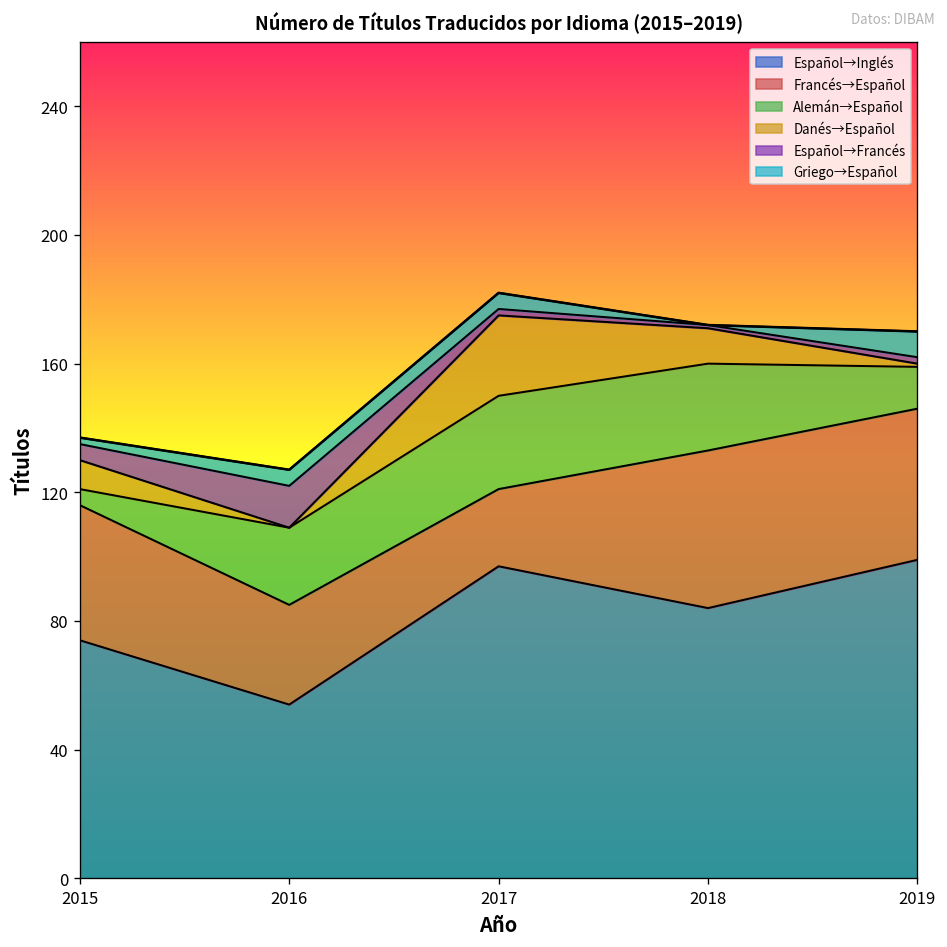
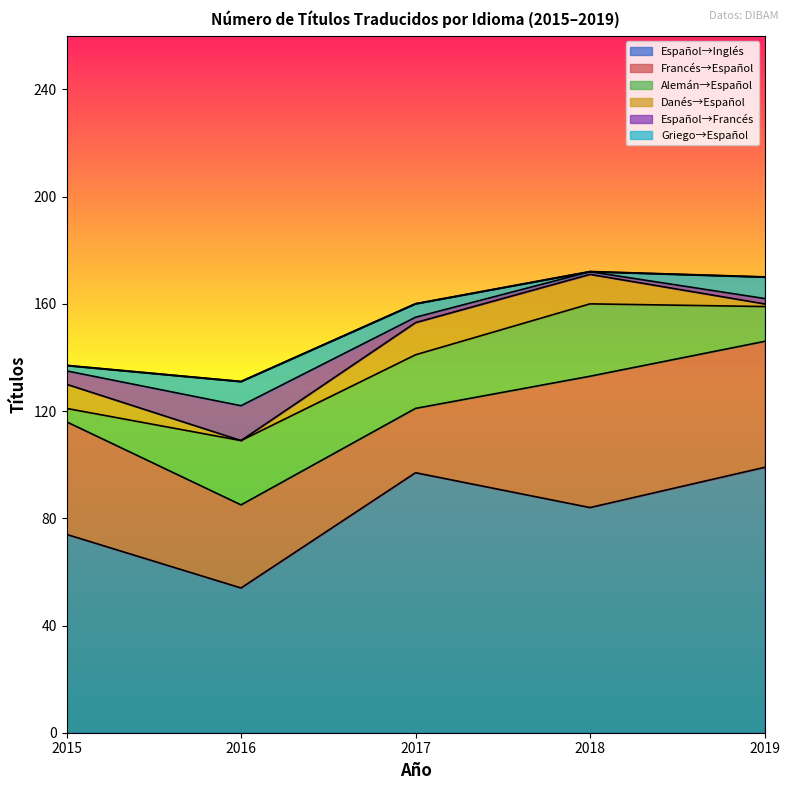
  {
    "Español→Inglés": {
      "2015": 74,
      "2016": 54,
      "2017": 97,
      "2018": 84,
      "2019": 99
    },
    "Francés→Español": {
      "2015": 42,
      "2016": 31,
      "2017": 24,
      "2018": 49,
      "2019": 47
    },
    "Alemán→Español": {
      "2015": 5,
-     "2017": 29,
+     "2017": 20,
      "2018": 27,
      "2019": 13
    },
    "Danés→Español": {
      "2015": 9,
-     "2017": 25,
+     "2017": 12,
      "2018": 11,
      "2019": 1
    },
    "Español→Francés": {
      "2015": 5,
      "2016": 13,
      "2017": 2,
      "2019": 2
    },
    "Griego→Español": {
      "2015": 2,
-     "2016": 5,
+     "2016": 9,
      "2017": 5,
      "2019": 8
    }
  }
